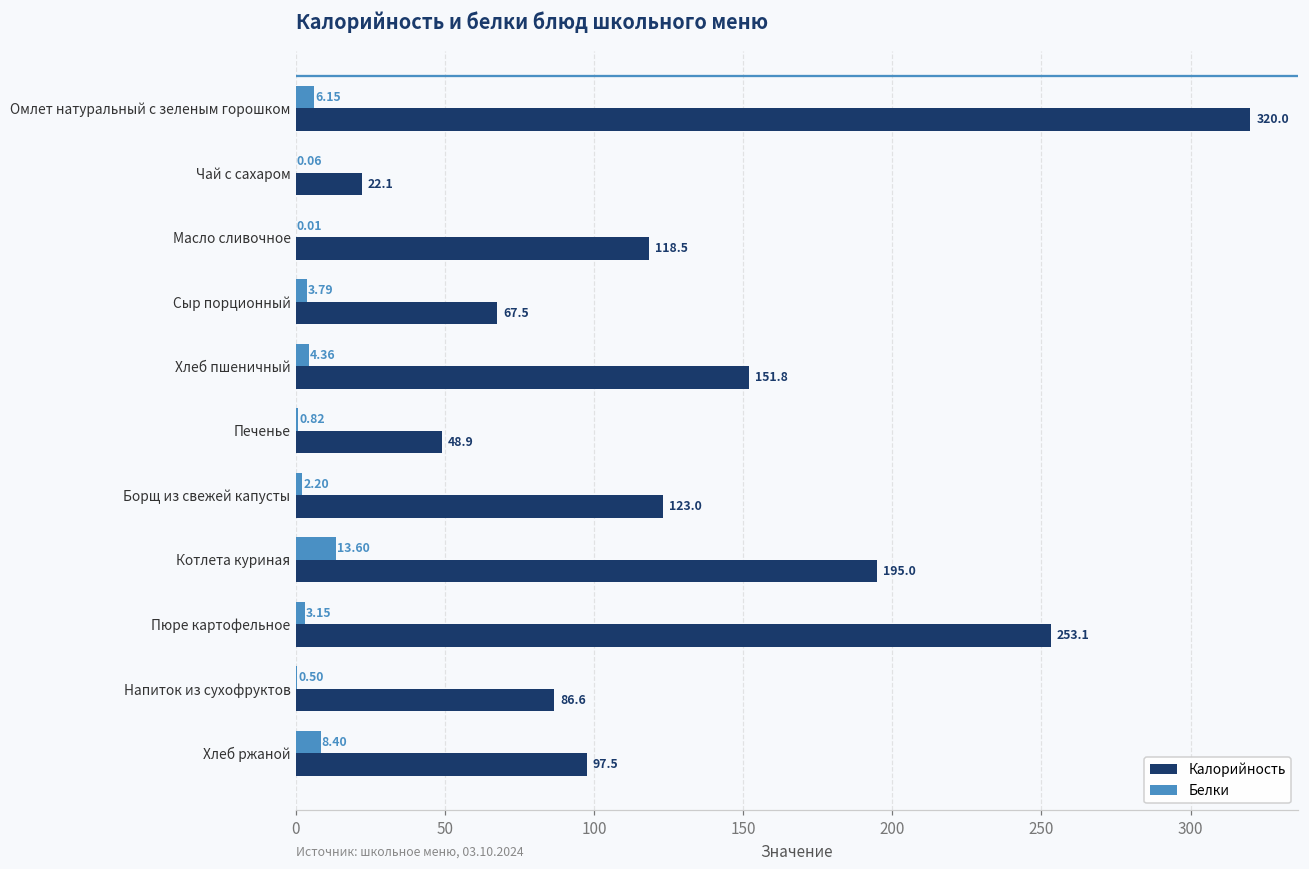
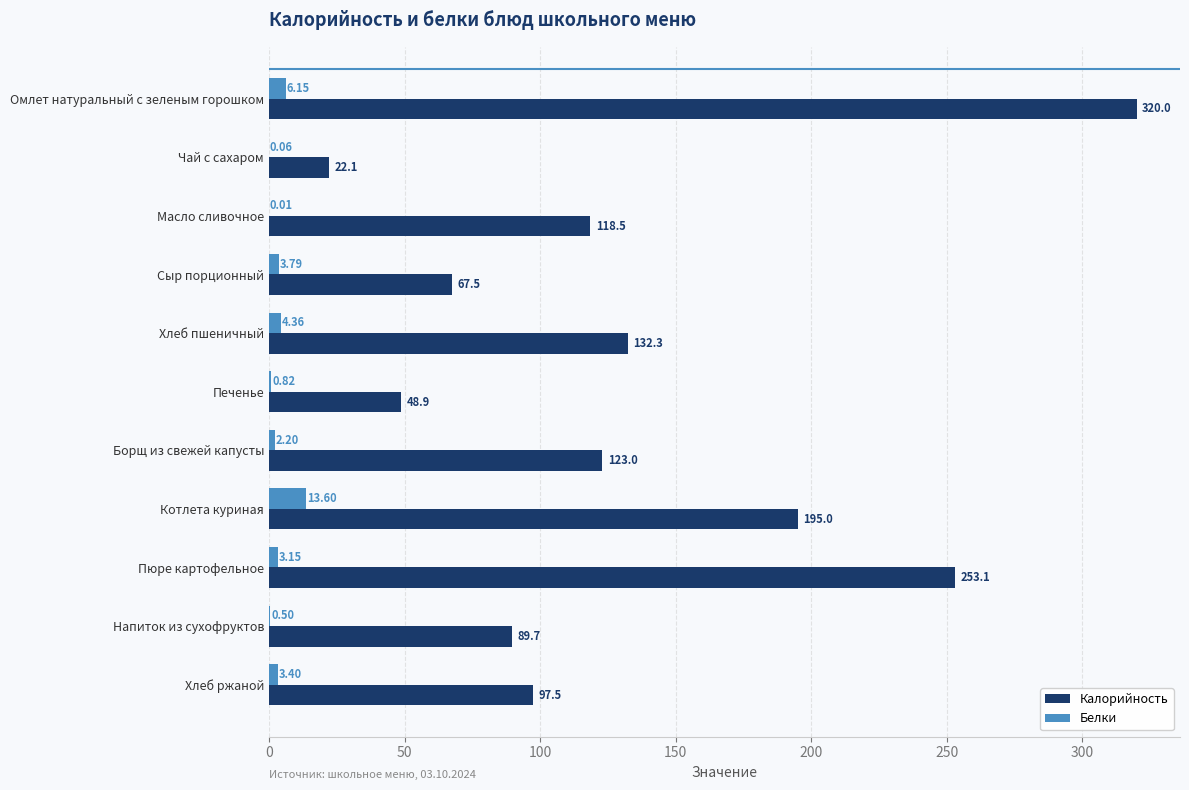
  {
    "Калорийность": {
      "Омлет натуральный с зеленым горошком": 320.0,
      "Чай с сахаром": 22.1,
      "Масло сливочное": 118.5,
      "Сыр порционный": 67.5,
-     "Хлеб пшеничный": 151.8,
+     "Хлеб пшеничный": 132.3,
      "Печенье": 48.9,
      "Борщ из свежей капусты": 123.0,
      "Котлета куриная": 195.0,
      "Пюре картофельное": 253.1,
-     "Напиток из сухофруктов": 86.6,
+     "Напиток из сухофруктов": 89.7,
      "Хлеб ржаной": 97.5
    },
    "Белки": {
      "Омлет натуральный с зеленым горошком": 6.15,
      "Чай с сахаром": 0.06,
      "Масло сливочное": 0.01,
      "Сыр порционный": 3.79,
      "Хлеб пшеничный": 4.36,
      "Печенье": 0.82,
      "Борщ из свежей капусты": 2.20,
      "Котлета куриная": 13.60,
      "Пюре картофельное": 3.15,
      "Напиток из сухофруктов": 0.50,
-     "Хлеб ржаной": 8.40
+     "Хлеб ржаной": 3.40
    }
  }
